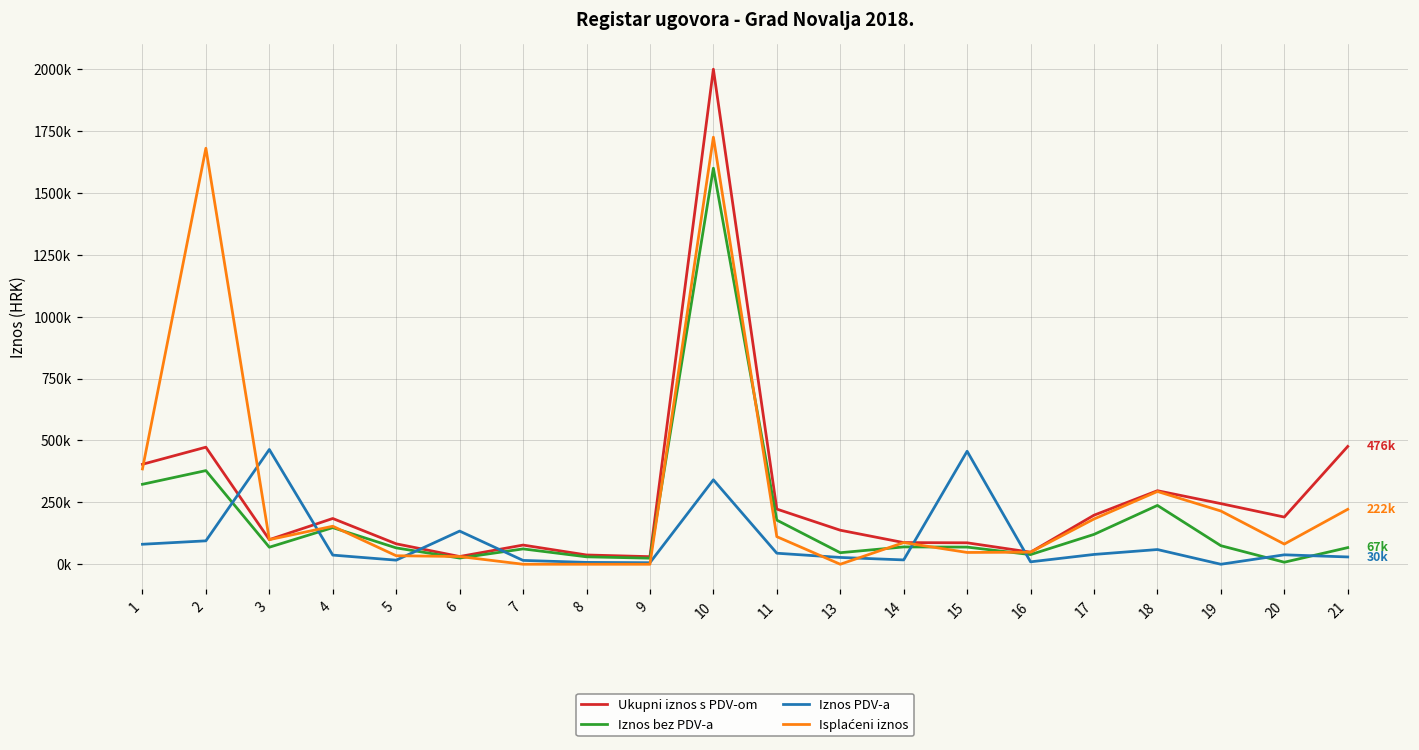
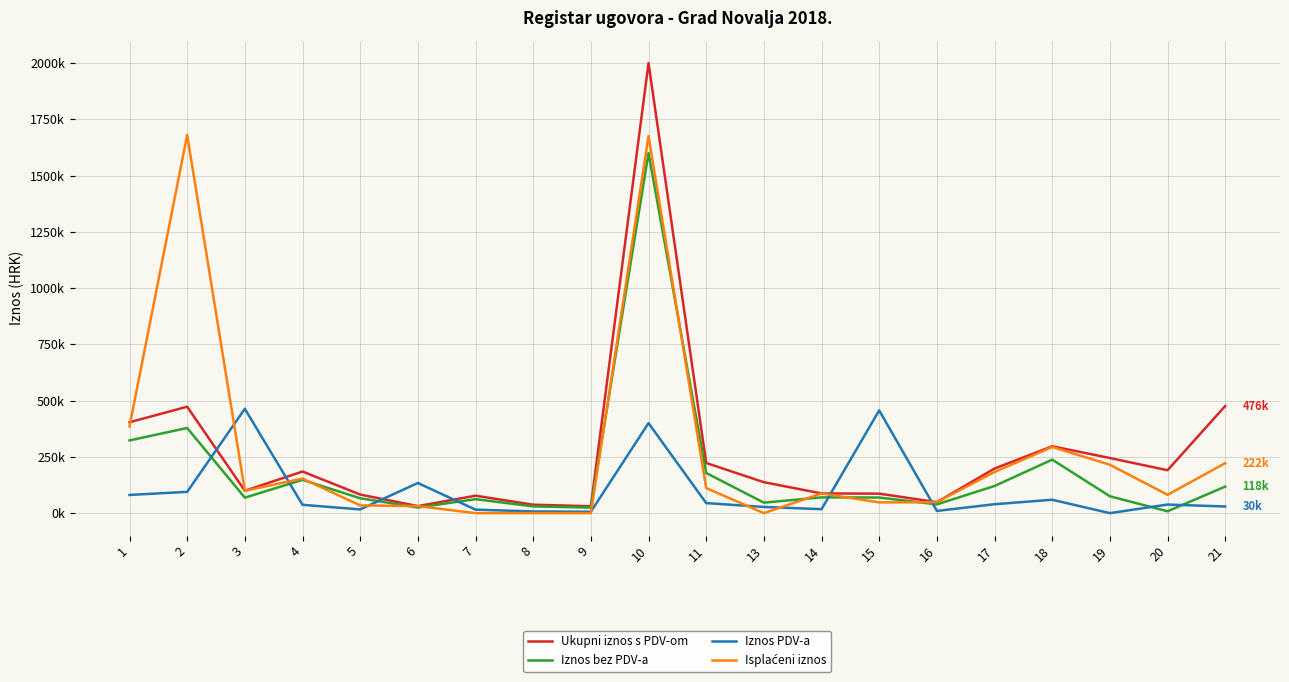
  {
    "Ukupni iznos s PDV-om": {
      "21": "476k"
    },
    "Iznos bez PDV-a": {
-     "21": "67k"
+     "21": "118k"
    },
    "Iznos PDV-a": {
      "1": "80000",
      "2": "90000",
      "3": "460000",
      "4": "40000",
      "5": "20000",
      "6": "130000",
      "7": "20000",
-     "10": "340000",
+     "10": "400000",
      "11": "40000",
      "13": "30000",
      "14": "20000",
      "15": "460000",
      "16": "10000",
      "17": "40000",
      "18": "60000",
      "19": "0",
      "20": "40000"
    },
    "Isplaćeni iznos": {
      "1": "380000",
      "2": "1680000",
      "5": "30000",
      "7": "0",
-     "10": "1730000",
+     "10": "1680000",
      "11": "110000",
      "13": "0",
      "15": "50000",
      "17": "180000",
      "19": "220000",
      "20": "80000"
    }
  }
